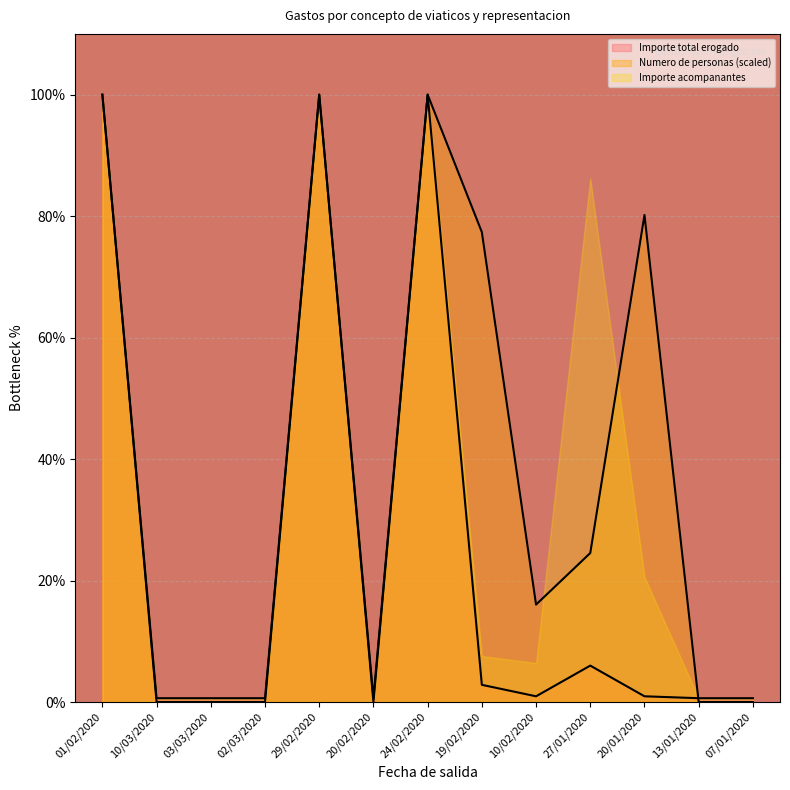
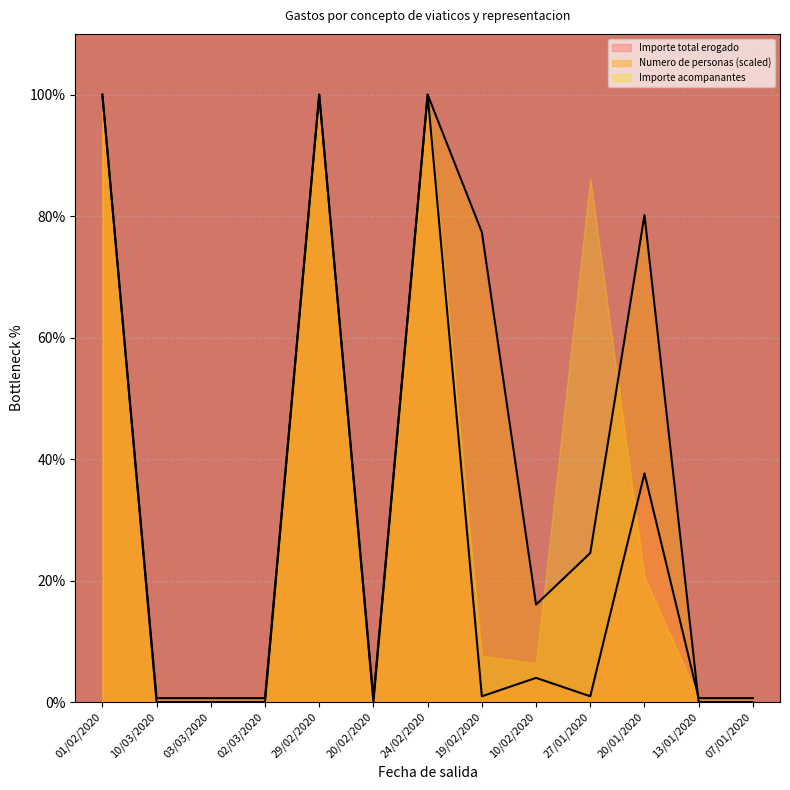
  {
    "Importe total erogado": {
-     "19/02/2020": "3%",
-     "10/02/2020": "1%",
-     "27/01/2020": "6%",
-     "20/01/2020": "1%"
+     "19/02/2020": "1%",
+     "10/02/2020": "4%",
+     "27/01/2020": "1%",
+     "20/01/2020": "38%"
    }
  }
